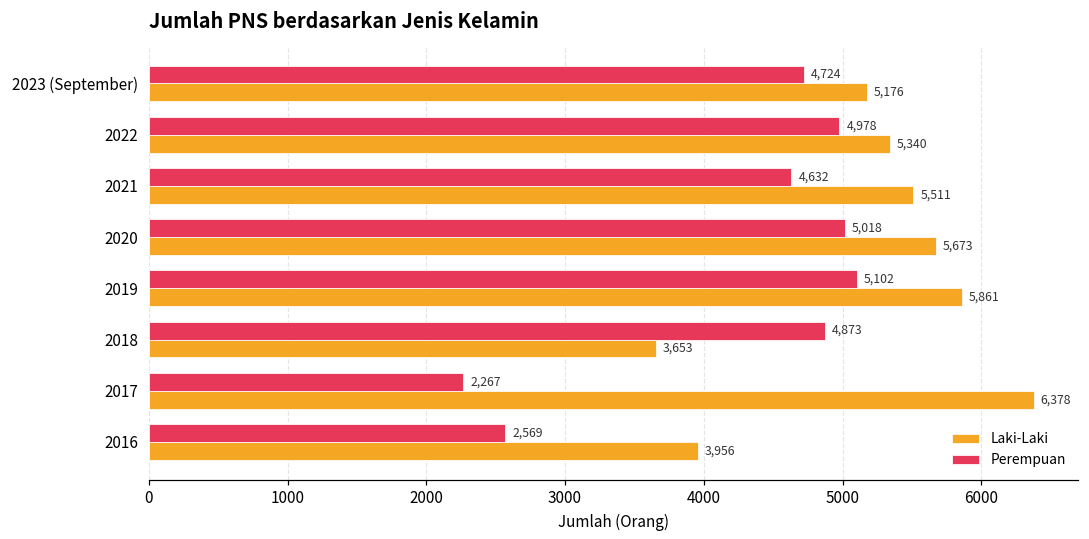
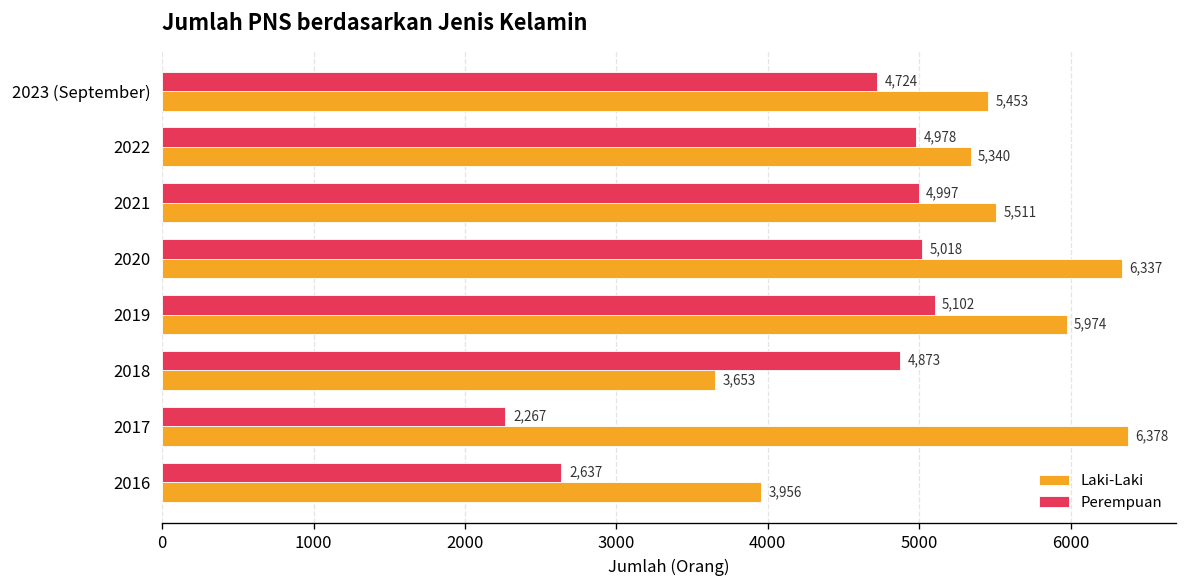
  {
    "Laki-Laki": {
-     "2023 (September)": "5,176",
+     "2023 (September)": "5,453",
      "2022": "5,340",
      "2021": "5,511",
-     "2020": "5,673",
-     "2019": "5,861",
+     "2020": "6,337",
+     "2019": "5,974",
      "2018": "3,653",
      "2017": "6,378",
      "2016": "3,956"
    },
    "Perempuan": {
      "2023 (September)": "4,724",
      "2022": "4,978",
-     "2021": "4,632",
+     "2021": "4,997",
      "2020": "5,018",
      "2019": "5,102",
      "2018": "4,873",
      "2017": "2,267",
-     "2016": "2,569"
+     "2016": "2,637"
    }
  }
